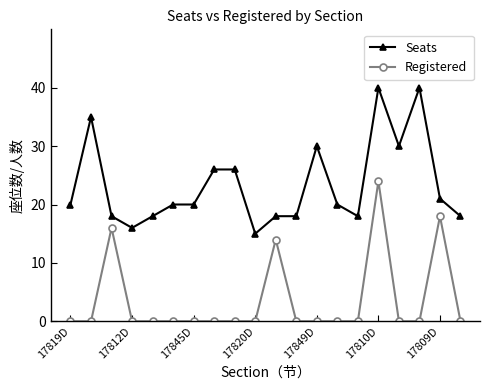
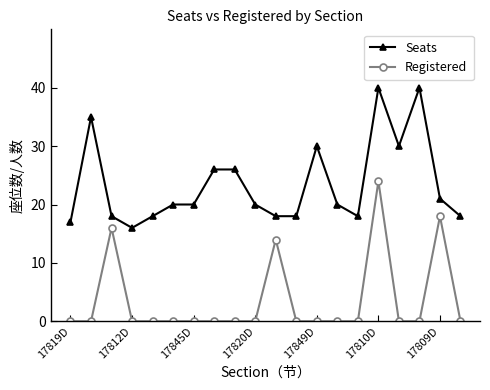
  {
    "Seats": {
-     "17819D": 20,
+     "17819D": 17,
      "17812D": 16,
      "17845D": 20,
-     "17820D": 15,
+     "17820D": 20,
      "17849D": 30,
      "17810D": 40,
      "17809D": 21
    },
    "Registered": {
      "17819D": 0,
      "17812D": 0,
      "17845D": 0,
      "17820D": 0,
      "17849D": 0,
      "17810D": 24,
      "17809D": 18
    }
  }
